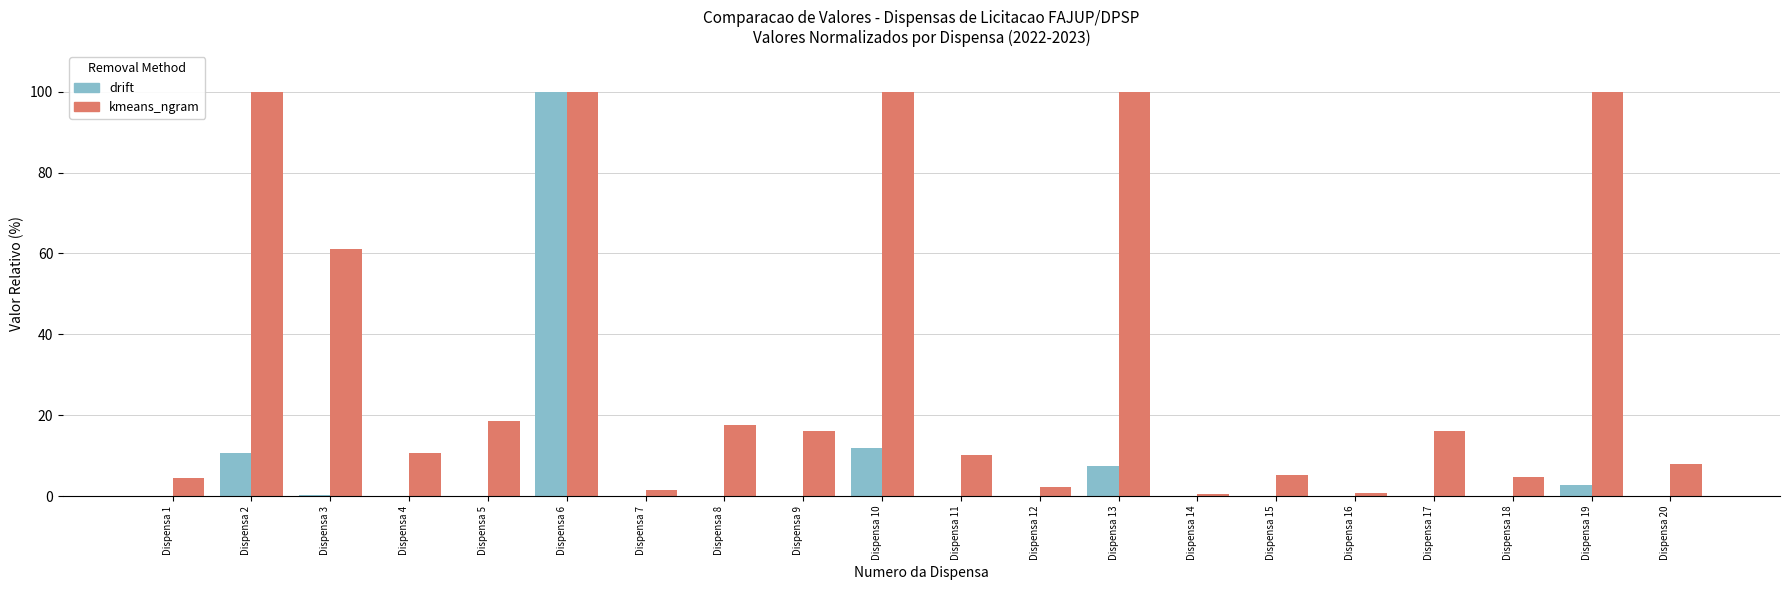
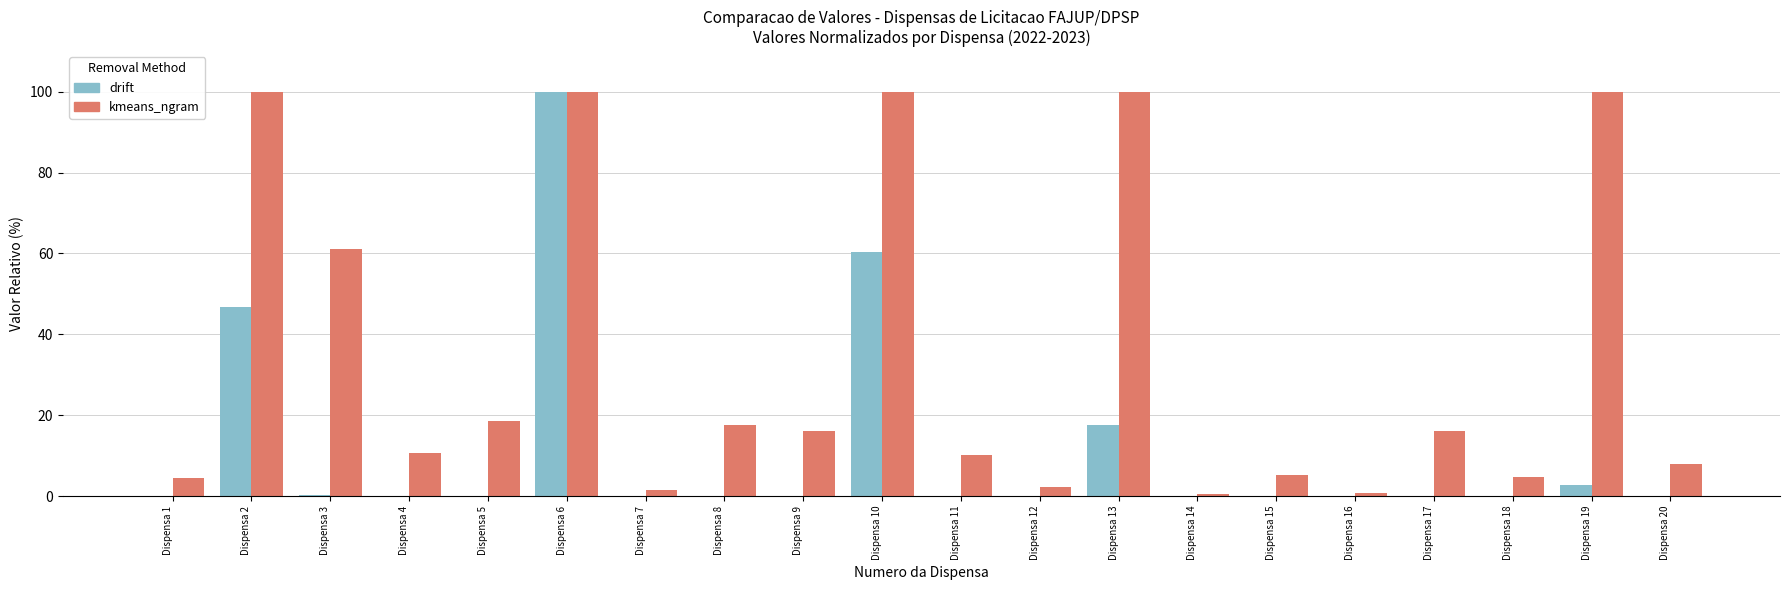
  {
    "drift": {
-     "Dispensa 2": 11,
+     "Dispensa 2": 47,
      "Dispensa 6": 100,
-     "Dispensa 10": 12,
-     "Dispensa 13": 7,
+     "Dispensa 10": 60,
+     "Dispensa 13": 18,
      "Dispensa 19": 3
    },
    "kmeans_ngram": {
      "Dispensa 1": 4,
      "Dispensa 2": 100,
      "Dispensa 3": 61,
      "Dispensa 4": 11,
      "Dispensa 5": 18,
      "Dispensa 6": 100,
      "Dispensa 7": 1,
      "Dispensa 8": 18,
      "Dispensa 9": 16,
      "Dispensa 10": 100,
      "Dispensa 11": 10,
      "Dispensa 12": 2,
      "Dispensa 13": 100,
      "Dispensa 15": 5,
      "Dispensa 16": 1,
      "Dispensa 17": 16,
      "Dispensa 18": 5,
      "Dispensa 19": 100,
      "Dispensa 20": 8
    }
  }
